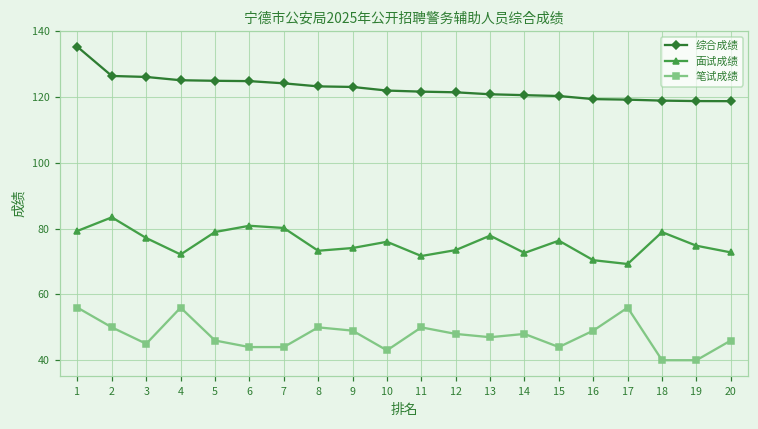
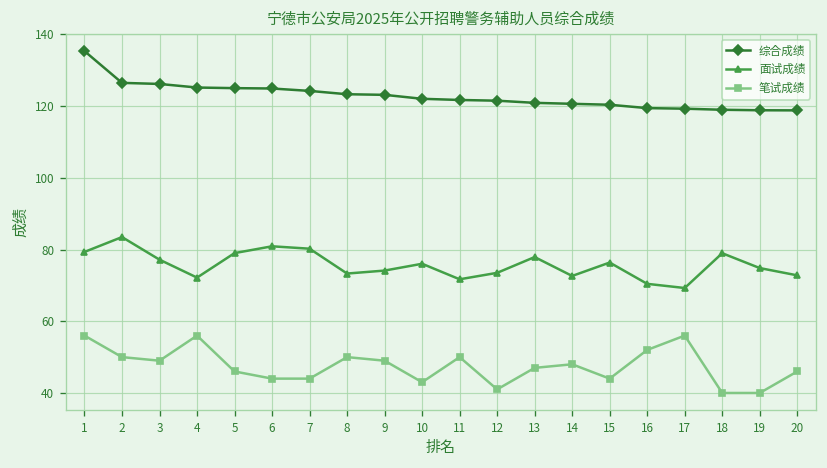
  {
    "笔试成绩": {
      "1": 56,
      "2": 50,
-     "3": 45,
+     "3": 49,
      "4": 56,
      "5": 46,
      "6": 44,
      "7": 44,
      "8": 50,
      "9": 49,
      "10": 43,
      "11": 50,
-     "12": 48,
+     "12": 41,
      "13": 47,
      "14": 48,
      "15": 44,
-     "16": 49,
+     "16": 52,
      "17": 56,
      "18": 40,
      "19": 40,
      "20": 46
    }
  }
